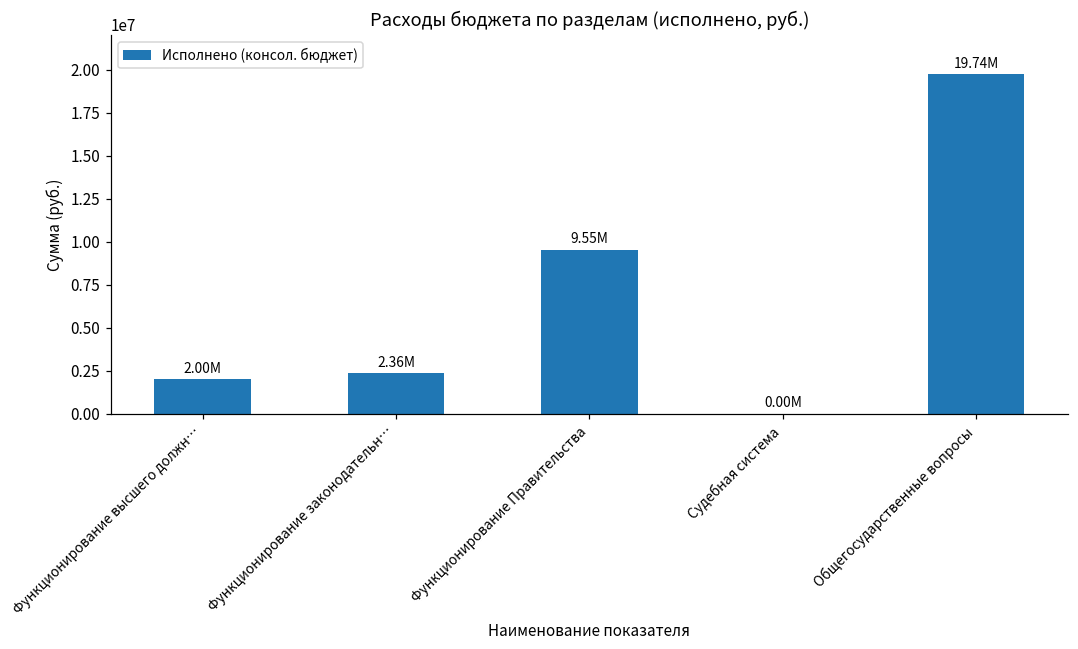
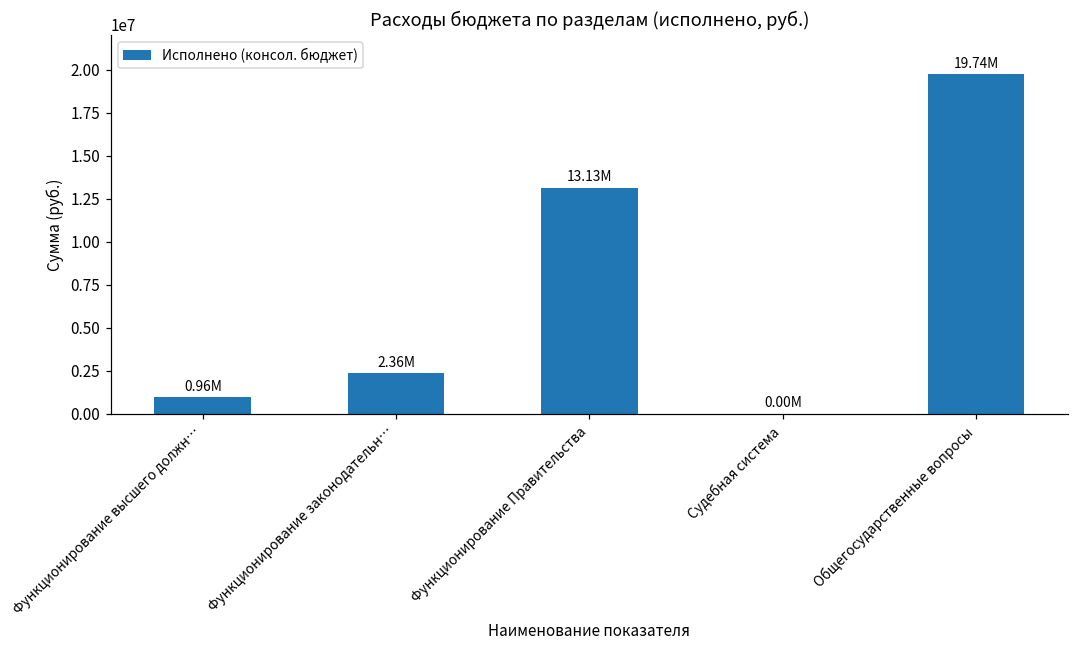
  {
-   "Функционирование высшего должн…": "2.00M",
+   "Функционирование высшего должн…": "0.96M",
    "Функционирование законодательн…": "2.36M",
-   "Функционирование Правительства": "9.55M",
+   "Функционирование Правительства": "13.13M",
    "Общегосударственные вопросы": "19.74M"
  }
